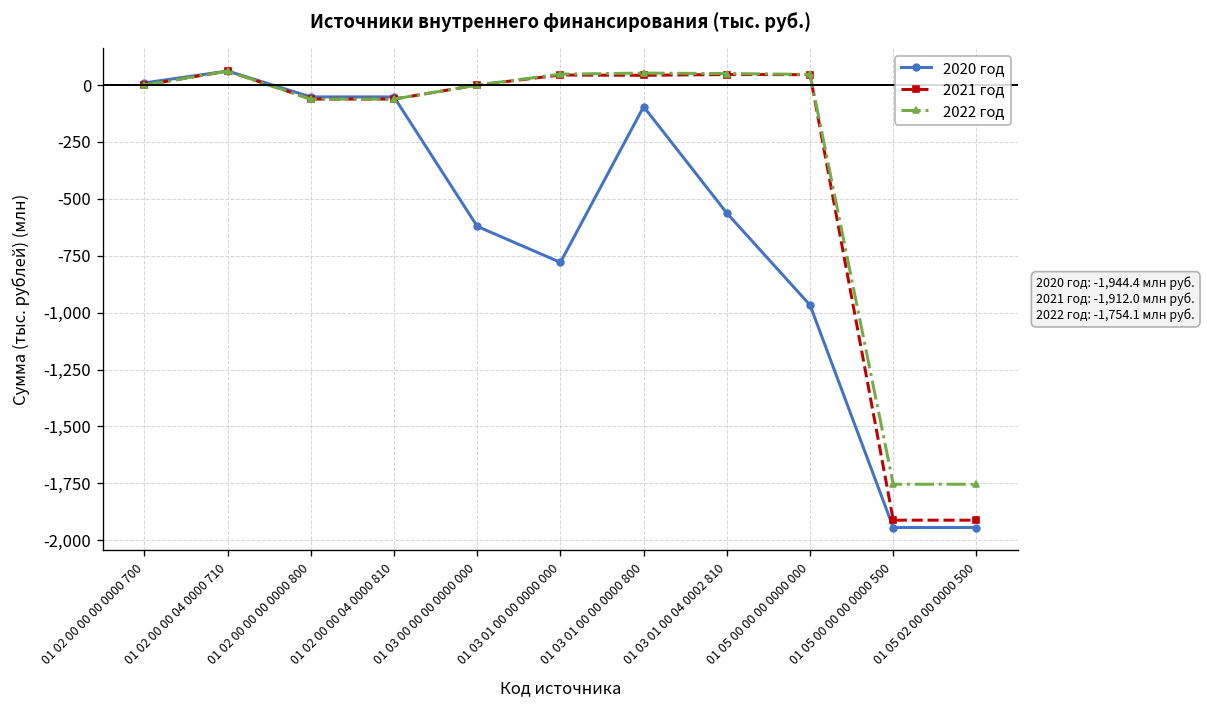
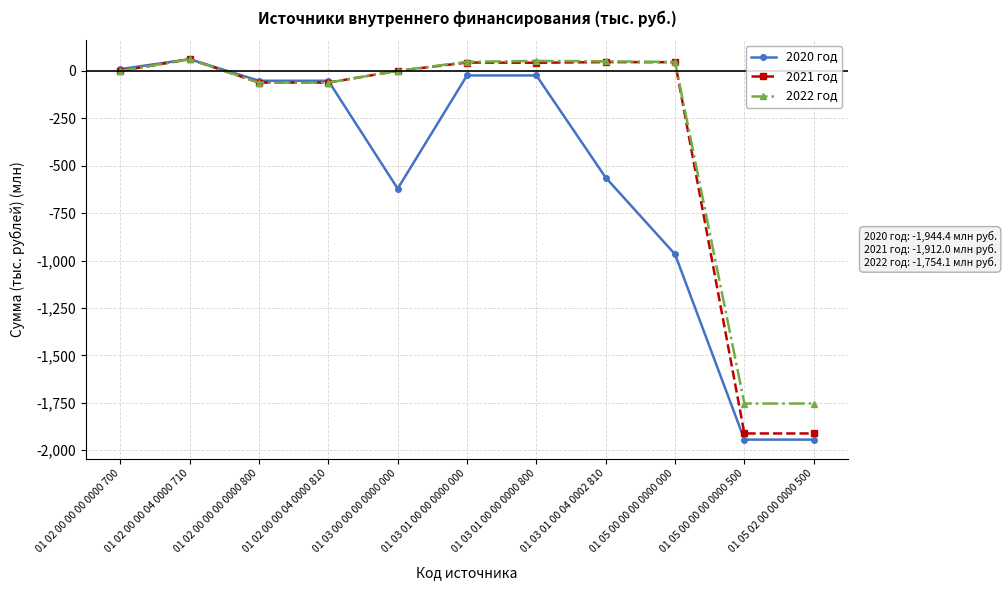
  {
    "2020 год": {
      "01 03 00 00 00 0000 000": "-620",
-     "01 03 01 00 00 0000 000": "-780",
-     "01 03 01 00 00 0000 800": "-90",
+     "01 03 01 00 00 0000 000": "-20",
+     "01 03 01 00 00 0000 800": "-20",
      "01 03 01 00 04 0002 810": "-560",
      "01 05 00 00 00 0000 000": "-970",
      "01 05 00 00 00 0000 500": "-1,940",
      "01 05 02 00 00 0000 500": "-1,940"
    },
    "2021 год": {
      "01 05 00 00 00 0000 500": "-1,910",
      "01 05 02 00 00 0000 500": "-1,910"
    },
    "2022 год": {
      "01 05 00 00 00 0000 500": "-1,750",
      "01 05 02 00 00 0000 500": "-1,750"
    }
  }
